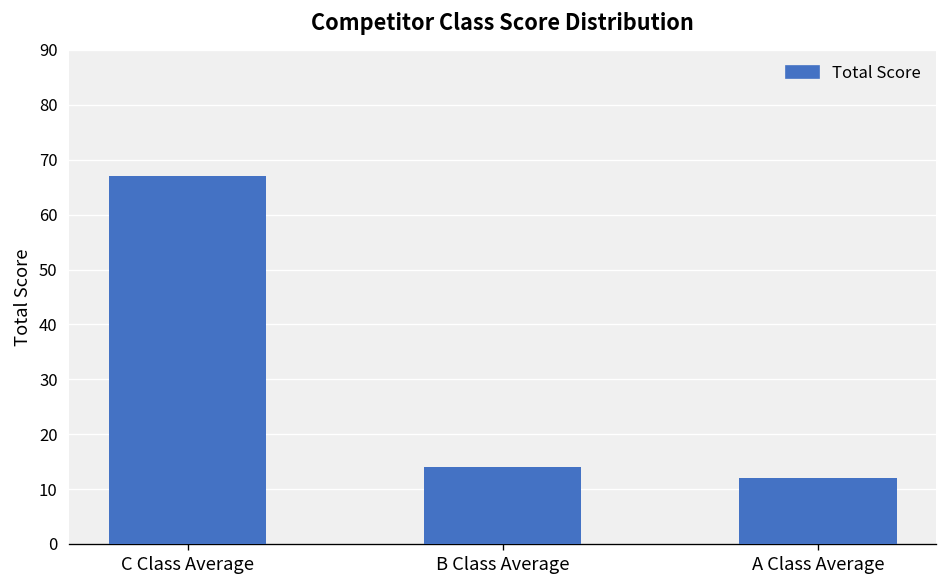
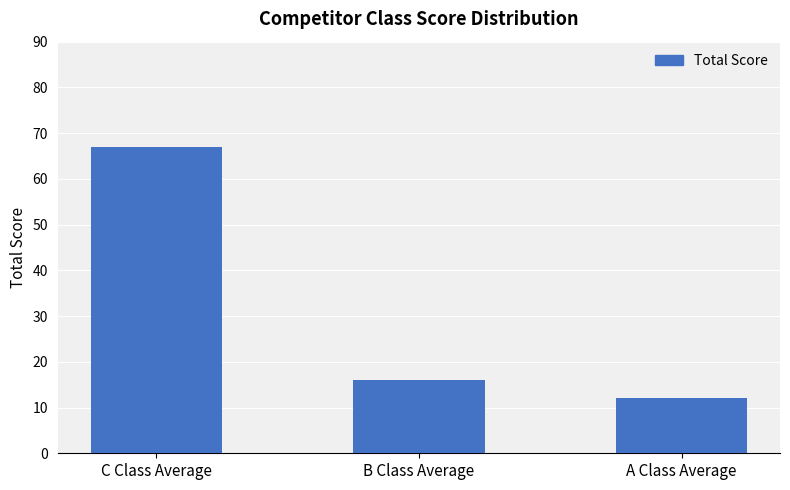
  {
    "C Class Average": 67,
-   "B Class Average": 14,
+   "B Class Average": 16,
    "A Class Average": 12
  }
